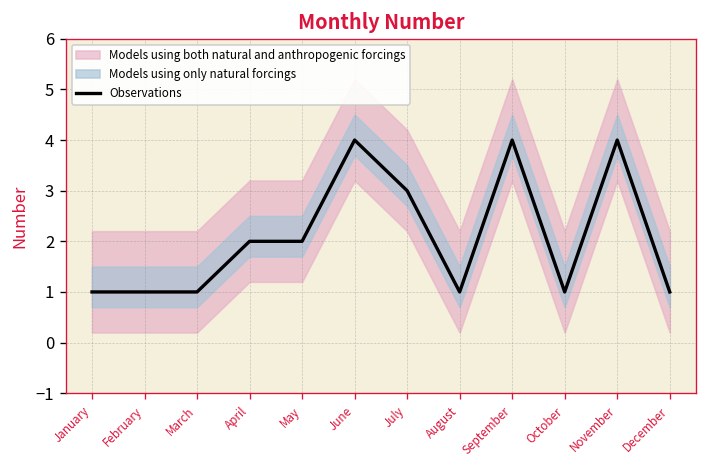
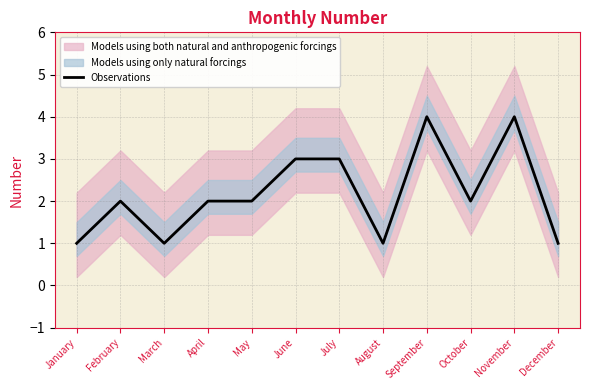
  {
    "Observations": {
      "January": 1,
-     "February": 1,
+     "February": 2,
      "March": 1,
      "April": 2,
      "May": 2,
-     "June": 4,
+     "June": 3,
      "July": 3,
      "August": 1,
      "September": 4,
-     "October": 1,
+     "October": 2,
      "November": 4,
      "December": 1
    }
  }
